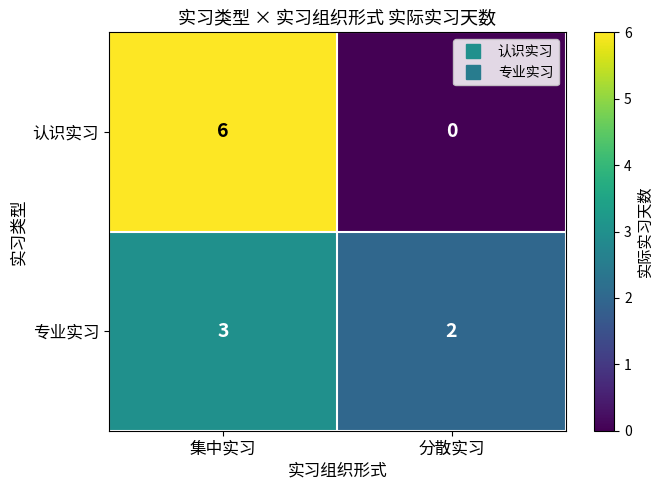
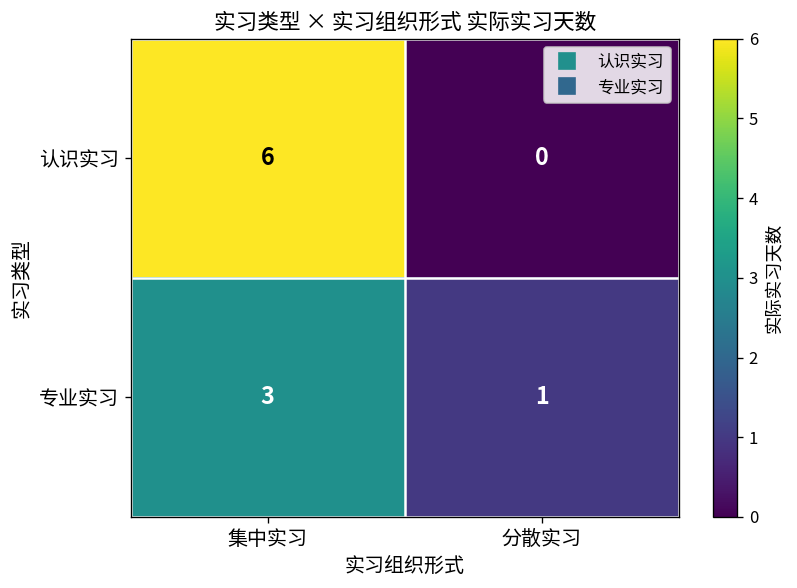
  {
    "认识实习": {
      "集中实习": 6,
      "分散实习": 0
    },
    "专业实习": {
      "集中实习": 3,
-     "分散实习": 2
+     "分散实习": 1
    }
  }
